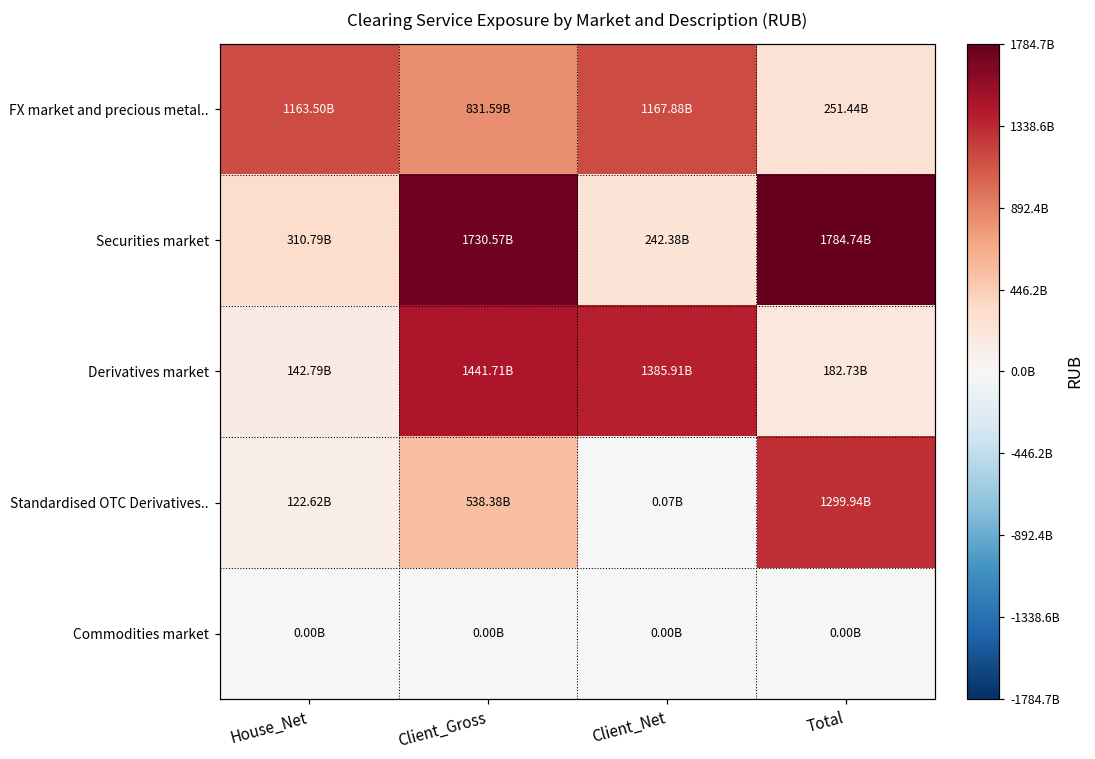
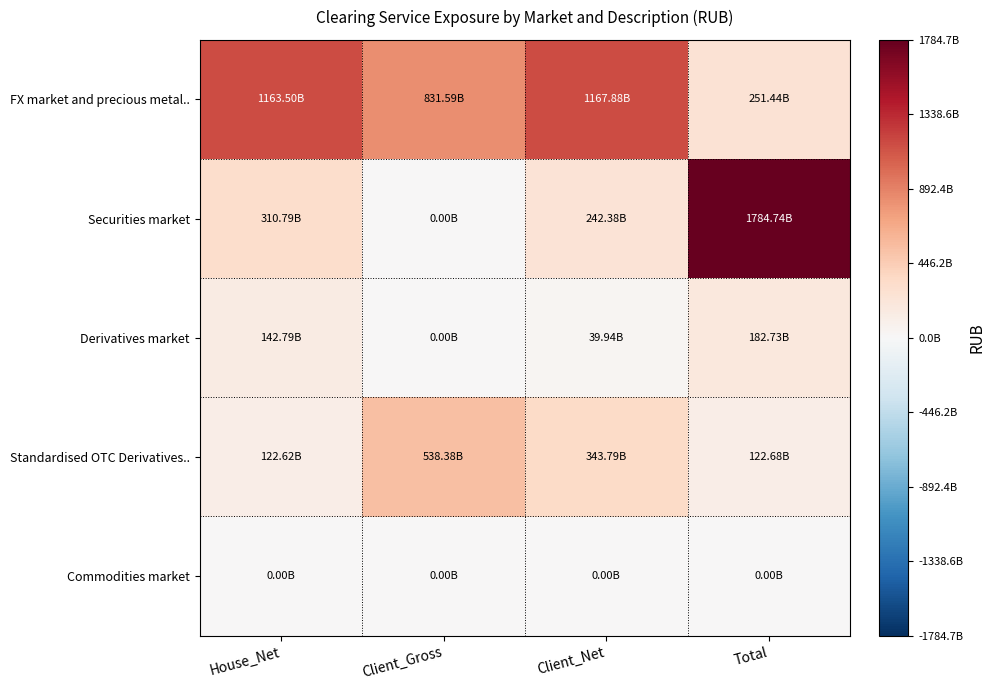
  {
    "FX market and precious metal..": {
      "House_Net": "1163.50B",
      "Client_Gross": "831.59B",
      "Client_Net": "1167.88B",
      "Total": "251.44B"
    },
    "Securities market": {
      "House_Net": "310.79B",
-     "Client_Gross": "1730.57B",
+     "Client_Gross": "0.00B",
      "Client_Net": "242.38B",
      "Total": "1784.74B"
    },
    "Derivatives market": {
      "House_Net": "142.79B",
-     "Client_Gross": "1441.71B",
-     "Client_Net": "1385.91B",
+     "Client_Gross": "0.00B",
+     "Client_Net": "39.94B",
      "Total": "182.73B"
    },
    "Standardised OTC Derivatives..": {
      "House_Net": "122.62B",
      "Client_Gross": "538.38B",
-     "Client_Net": "0.07B",
-     "Total": "1299.94B"
+     "Client_Net": "343.79B",
+     "Total": "122.68B"
    },
    "Commodities market": {
      "House_Net": "0.00B",
      "Client_Gross": "0.00B",
      "Client_Net": "0.00B",
      "Total": "0.00B"
    }
  }
